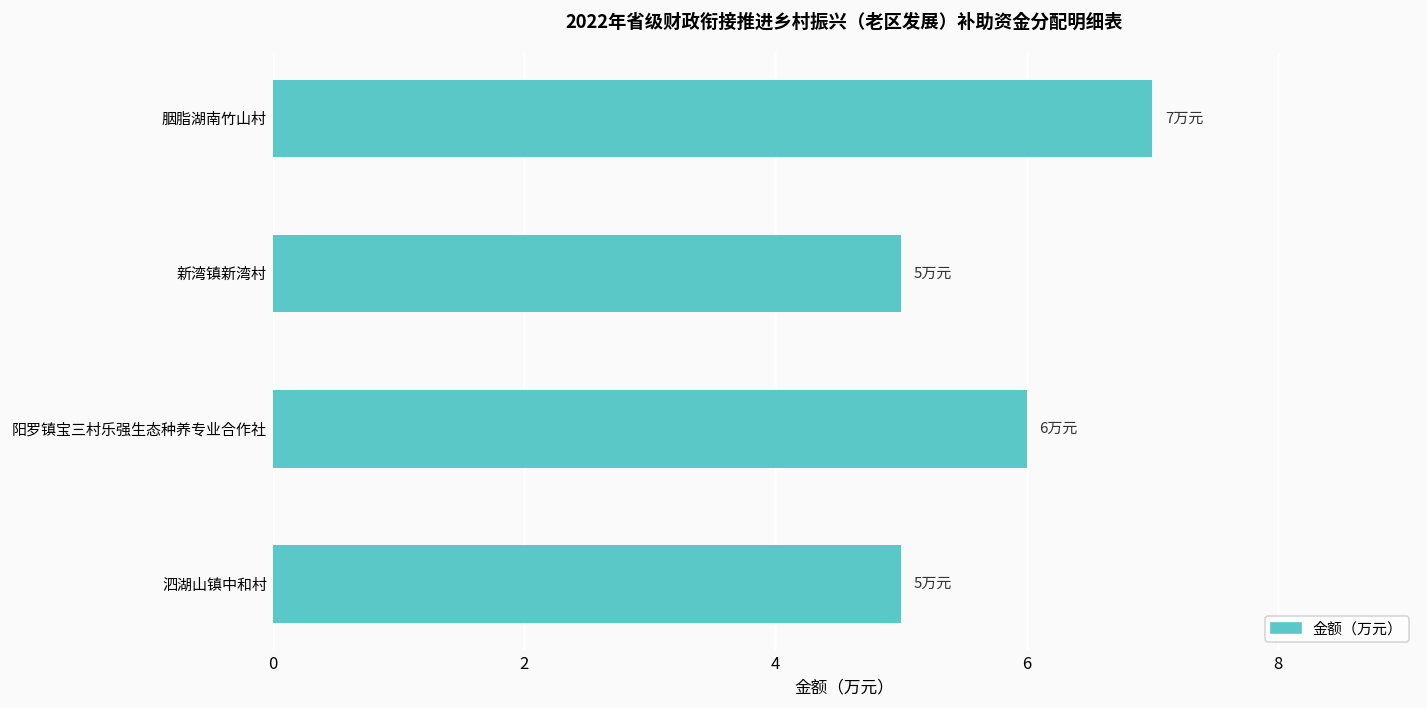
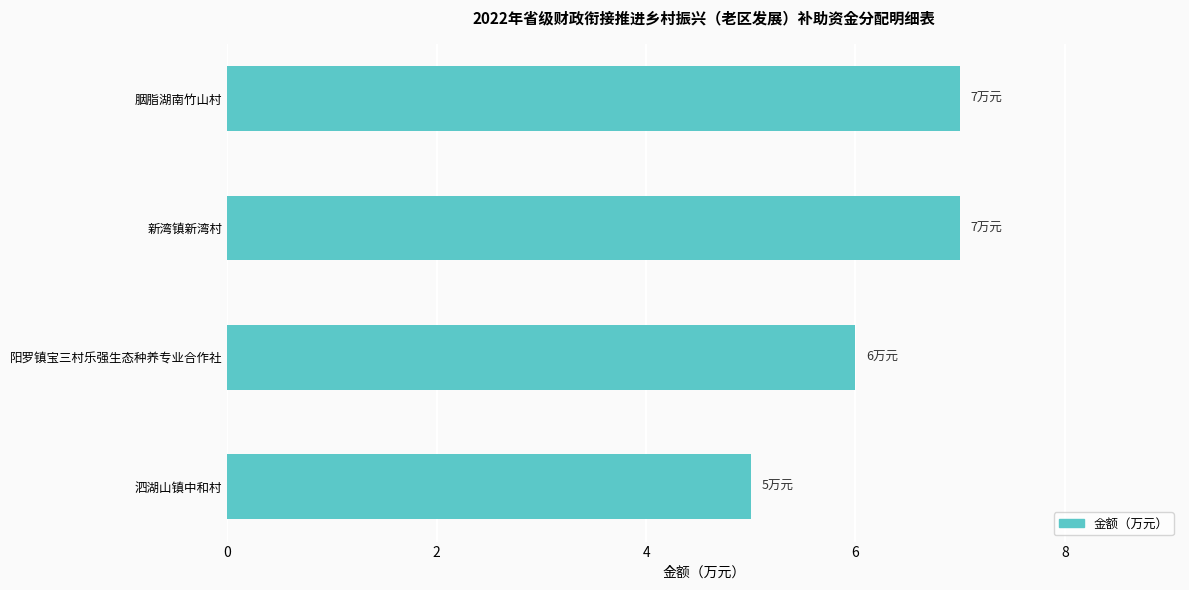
  {
    "胭脂湖南竹山村": 7,
-   "新湾镇新湾村": 5,
+   "新湾镇新湾村": 7,
    "阳罗镇宝三村乐强生态种养专业合作社": 6,
    "泗湖山镇中和村": 5
  }
